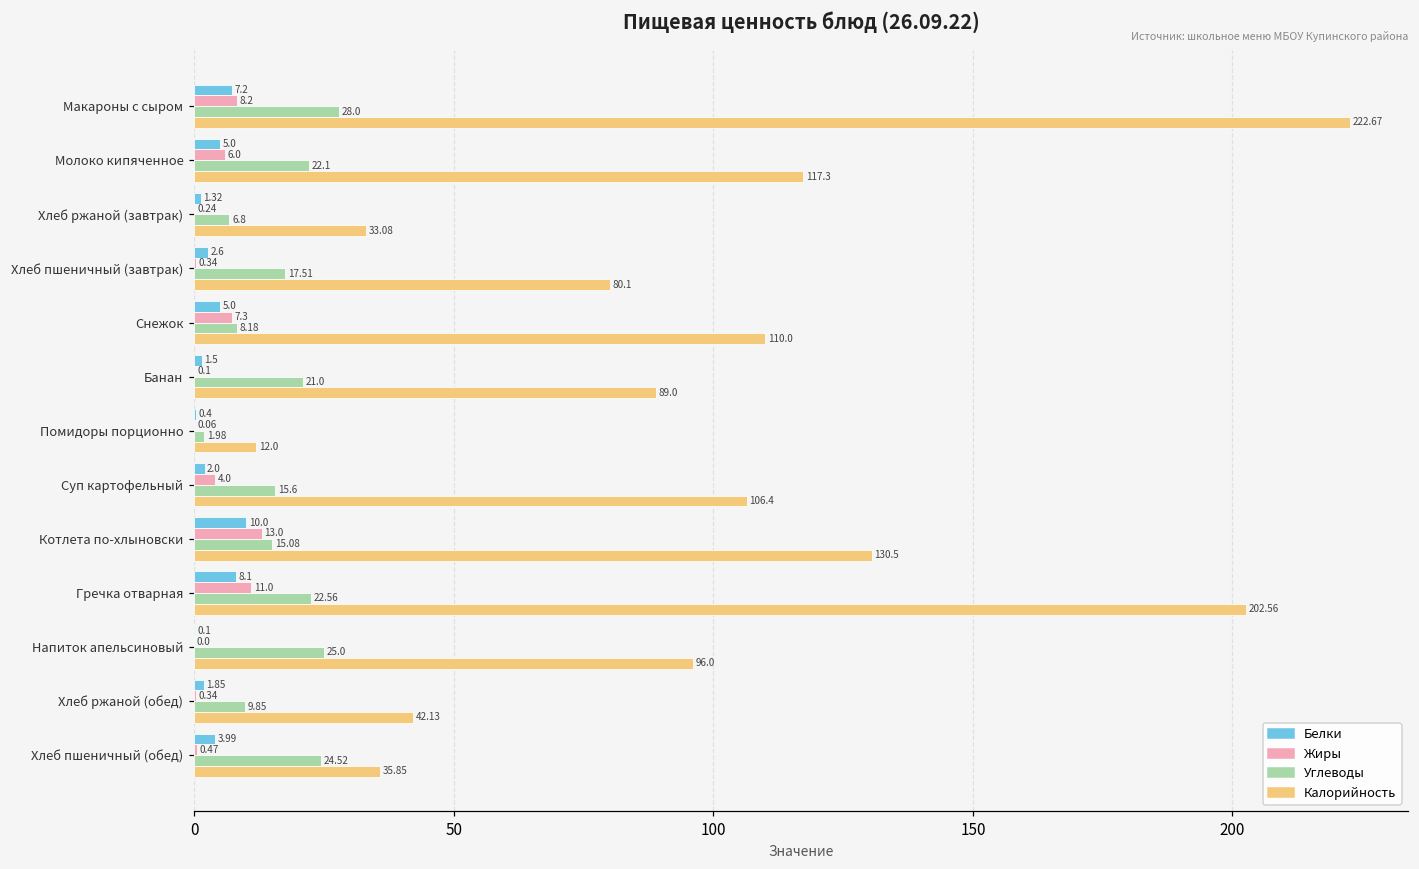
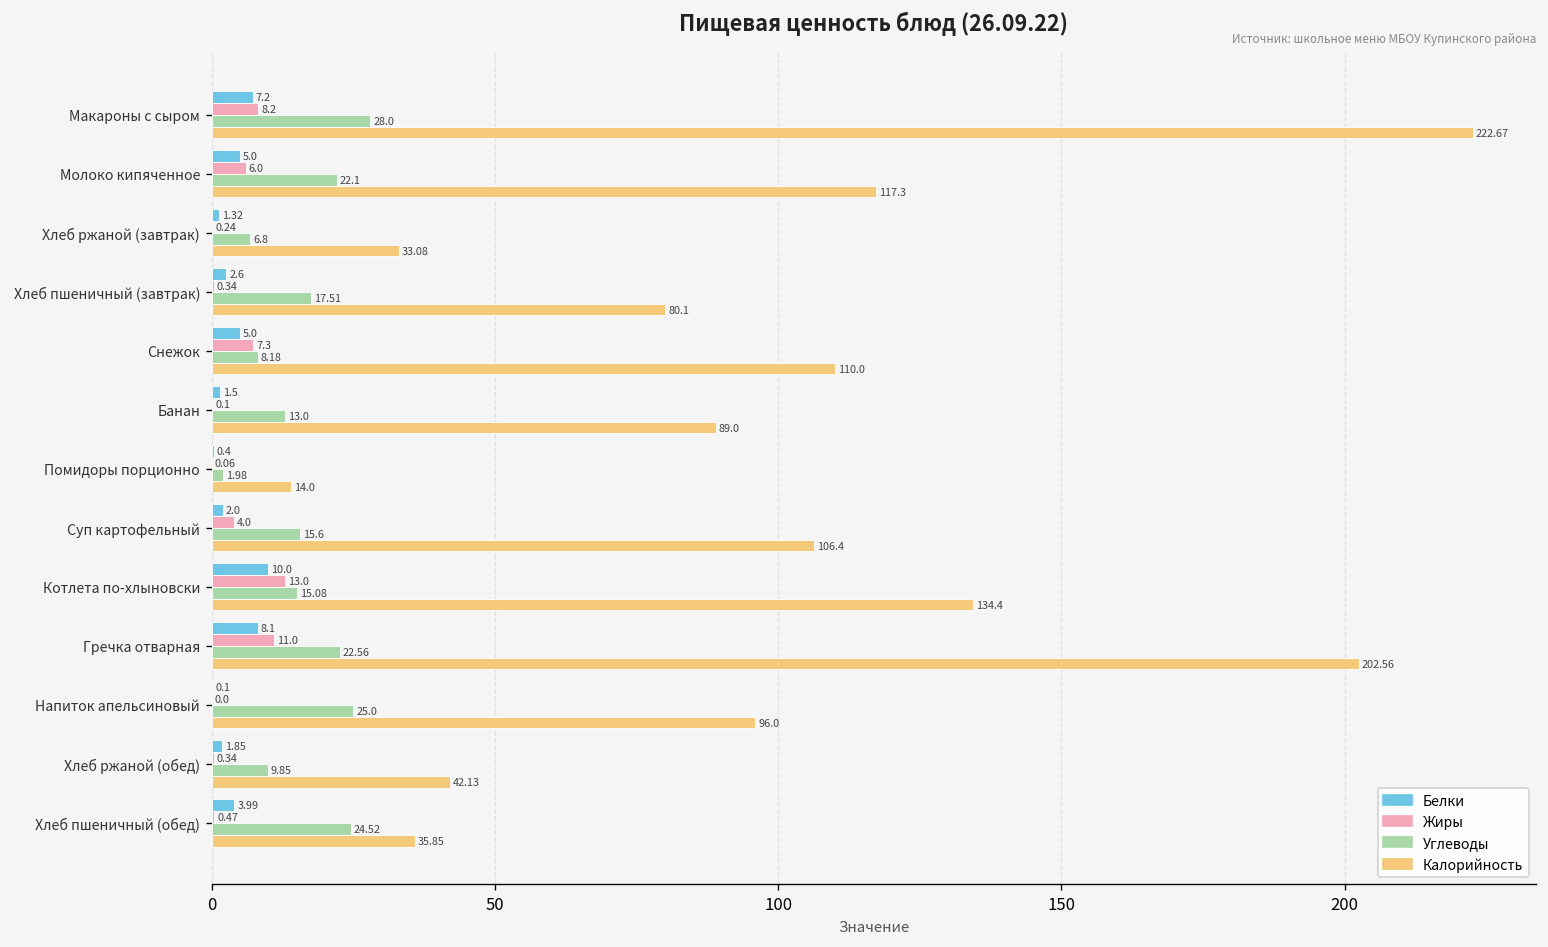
  {
    "Белки": {
      "Макароны с сыром": 7.2,
      "Молоко кипяченное": 5.0,
      "Хлеб ржаной (завтрак)": 1.32,
      "Хлеб пшеничный (завтрак)": 2.6,
      "Снежок": 5.0,
      "Банан": 1.5,
      "Помидоры порционно": 0.4,
      "Суп картофельный": 2.0,
      "Котлета по-хлыновски": 10.0,
      "Гречка отварная": 8.1,
      "Напиток апельсиновый": 0.1,
      "Хлеб ржаной (обед)": 1.85,
      "Хлеб пшеничный (обед)": 3.99
    },
    "Жиры": {
      "Макароны с сыром": 8.2,
      "Молоко кипяченное": 6.0,
      "Хлеб ржаной (завтрак)": 0.24,
      "Хлеб пшеничный (завтрак)": 0.34,
      "Снежок": 7.3,
      "Банан": 0.1,
      "Помидоры порционно": 0.06,
      "Суп картофельный": 4.0,
      "Котлета по-хлыновски": 13.0,
      "Гречка отварная": 11.0,
      "Напиток апельсиновый": 0.0,
      "Хлеб ржаной (обед)": 0.34,
      "Хлеб пшеничный (обед)": 0.47
    },
    "Углеводы": {
      "Макароны с сыром": 28.0,
      "Молоко кипяченное": 22.1,
      "Хлеб ржаной (завтрак)": 6.8,
      "Хлеб пшеничный (завтрак)": 17.51,
      "Снежок": 8.18,
-     "Банан": 21.0,
+     "Банан": 13.0,
      "Помидоры порционно": 1.98,
      "Суп картофельный": 15.6,
      "Котлета по-хлыновски": 15.08,
      "Гречка отварная": 22.56,
      "Напиток апельсиновый": 25.0,
      "Хлеб ржаной (обед)": 9.85,
      "Хлеб пшеничный (обед)": 24.52
    },
    "Калорийность": {
      "Макароны с сыром": 222.67,
      "Молоко кипяченное": 117.3,
      "Хлеб ржаной (завтрак)": 33.08,
      "Хлеб пшеничный (завтрак)": 80.1,
      "Снежок": 110.0,
      "Банан": 89.0,
-     "Помидоры порционно": 12.0,
+     "Помидоры порционно": 14.0,
      "Суп картофельный": 106.4,
-     "Котлета по-хлыновски": 130.5,
+     "Котлета по-хлыновски": 134.4,
      "Гречка отварная": 202.56,
      "Напиток апельсиновый": 96.0,
      "Хлеб ржаной (обед)": 42.13,
      "Хлеб пшеничный (обед)": 35.85
    }
  }
